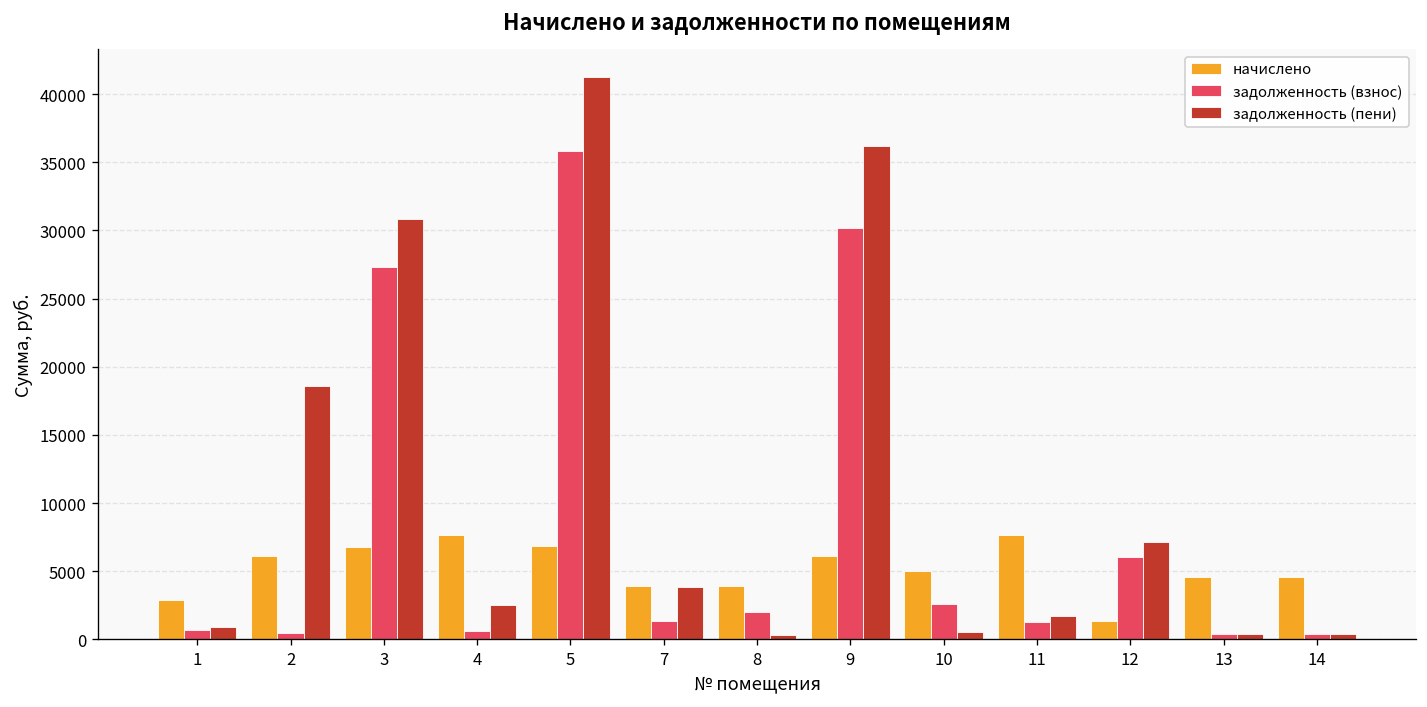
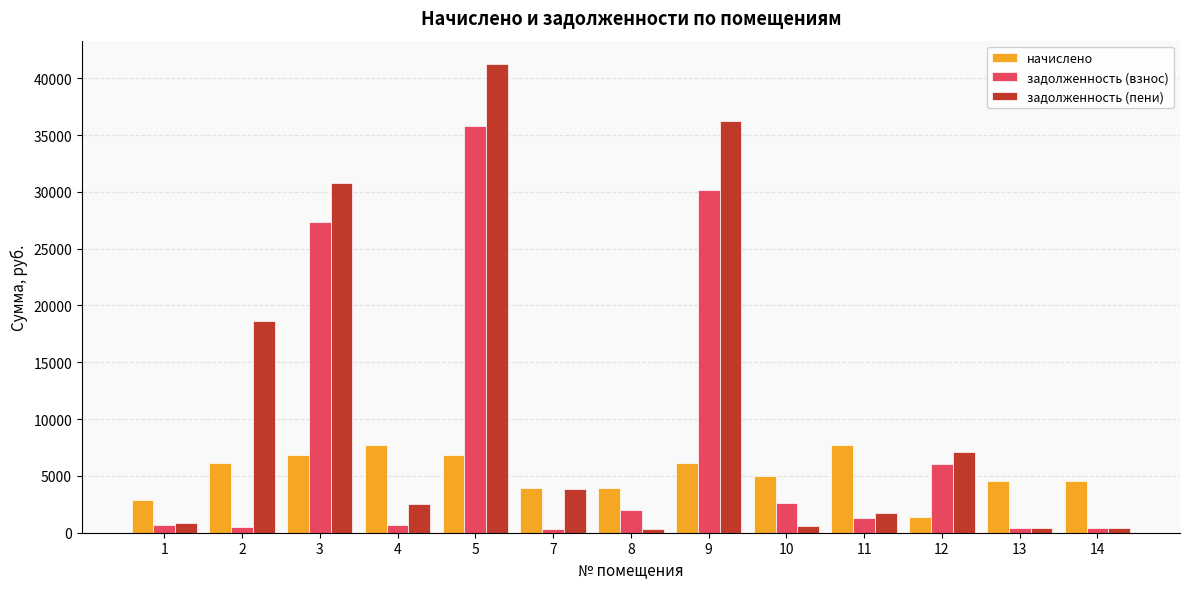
  {
    "начислено": {
      "1": 2900,
      "2": 6100,
      "3": 6800,
      "4": 7700,
      "5": 6900,
      "7": 3900,
      "8": 3900,
      "9": 6100,
      "10": 5000,
      "11": 7700,
      "12": 1400,
      "13": 4600,
      "14": 4600
    },
    "задолженность (взнос)": {
      "1": 700,
      "2": 500,
      "3": 27300,
      "4": 600,
      "5": 35800,
-     "7": 1400,
+     "7": 300,
      "8": 2000,
      "9": 30200,
      "10": 2600,
      "11": 1300,
      "12": 6000,
      "13": 400,
      "14": 400
    },
    "задолженность (пени)": {
      "1": 900,
      "2": 18600,
      "3": 30800,
      "4": 2600,
      "5": 41200,
      "7": 3900,
      "8": 300,
      "9": 36200,
      "10": 600,
      "11": 1700,
      "12": 7100,
      "13": 400,
      "14": 400
    }
  }
